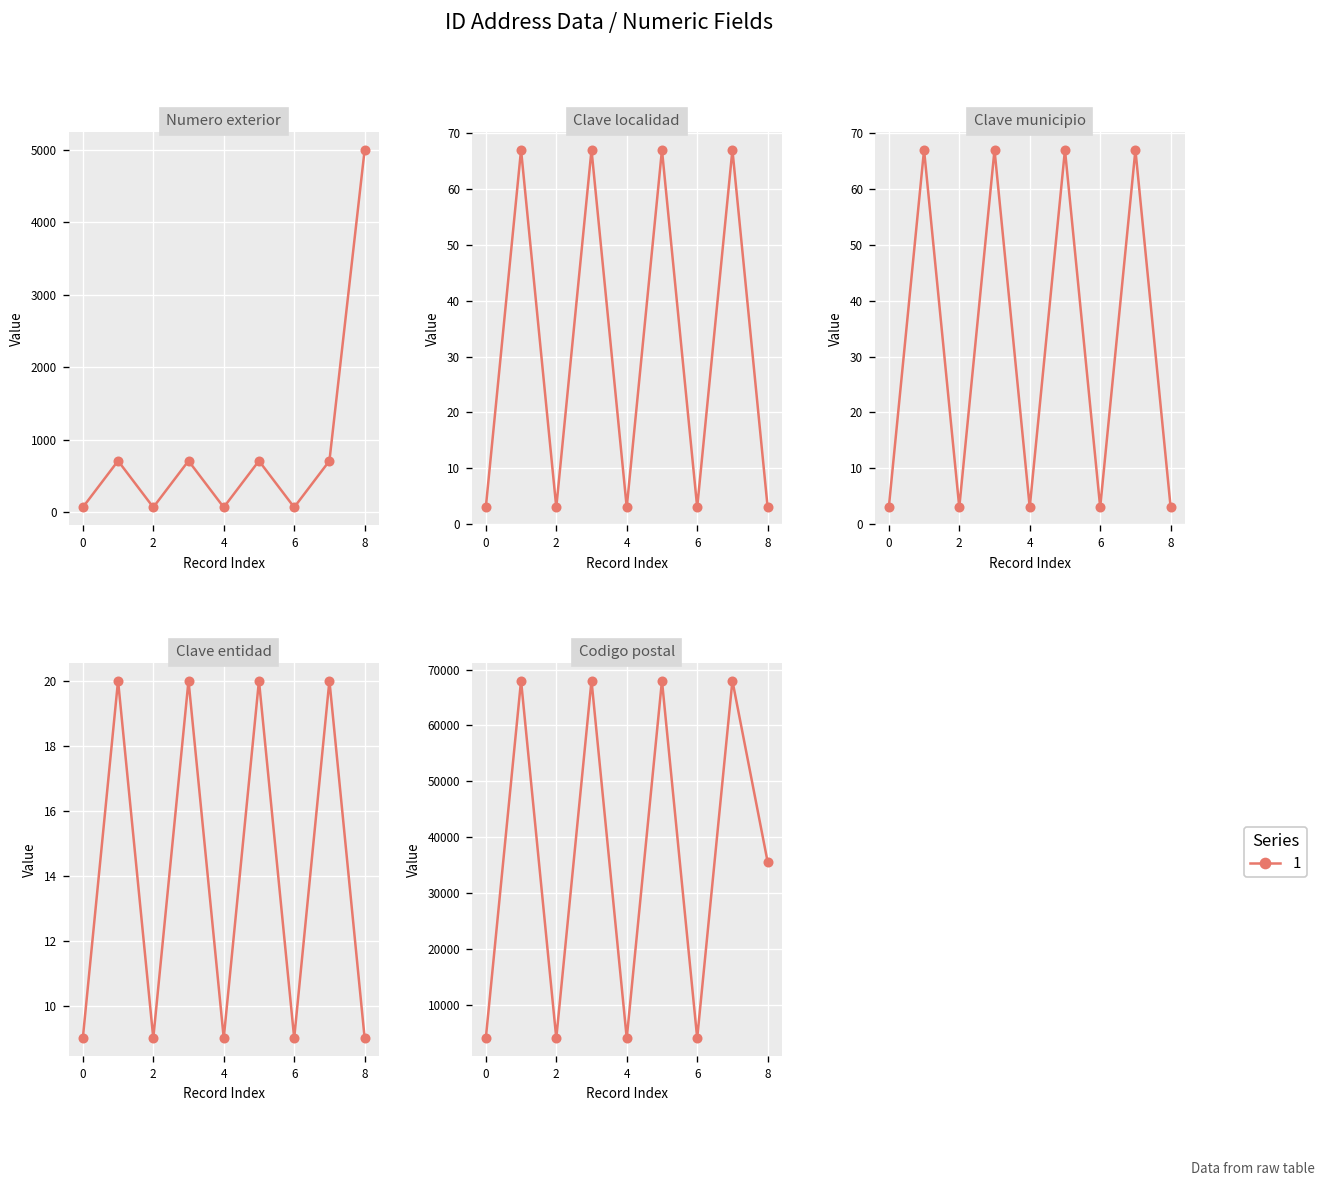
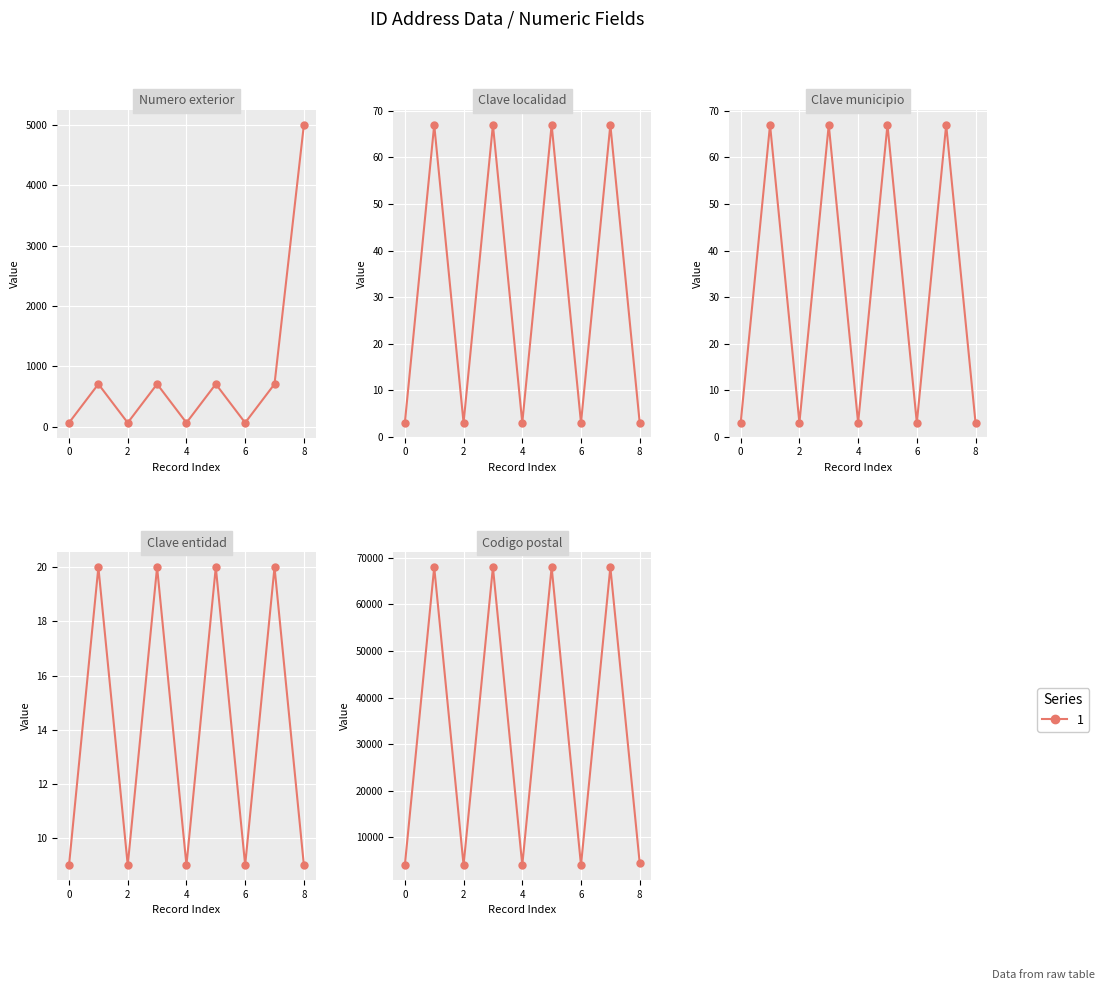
  {
    "Numero exterior": {
      "0": 100,
      "2": 100,
      "4": 100,
      "6": 100,
      "8": 5000
    },
    "Clave localidad": {
      "0": 3,
      "2": 3,
      "4": 3,
      "6": 3,
      "8": 3
    },
    "Clave municipio": {
      "0": 3,
      "2": 3,
      "4": 3,
      "6": 3,
      "8": 3
    },
    "Clave entidad": {
      "0": 9.0,
      "2": 9.0,
      "4": 9.0,
      "6": 9.0,
      "8": 9.0
    },
    "Codigo postal": {
      "0": 4000,
      "2": 4000,
      "4": 4000,
      "6": 4000,
-     "8": 36000
+     "8": 4000
    }
  }
